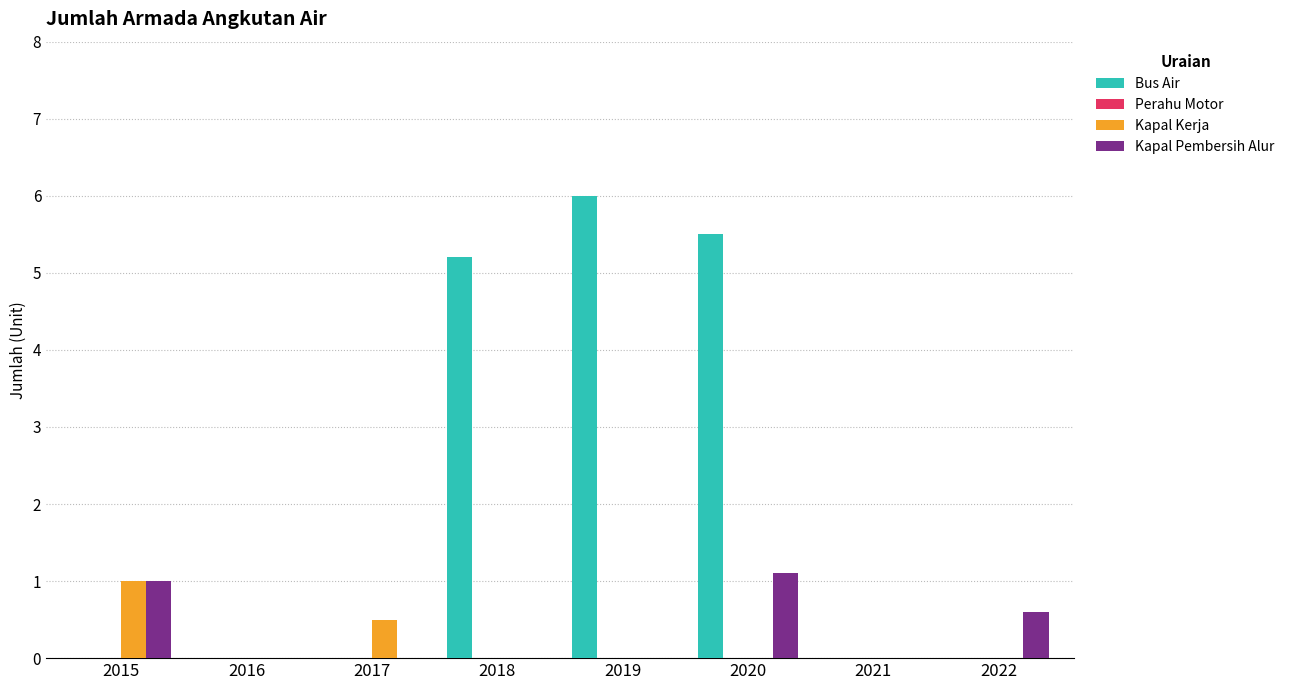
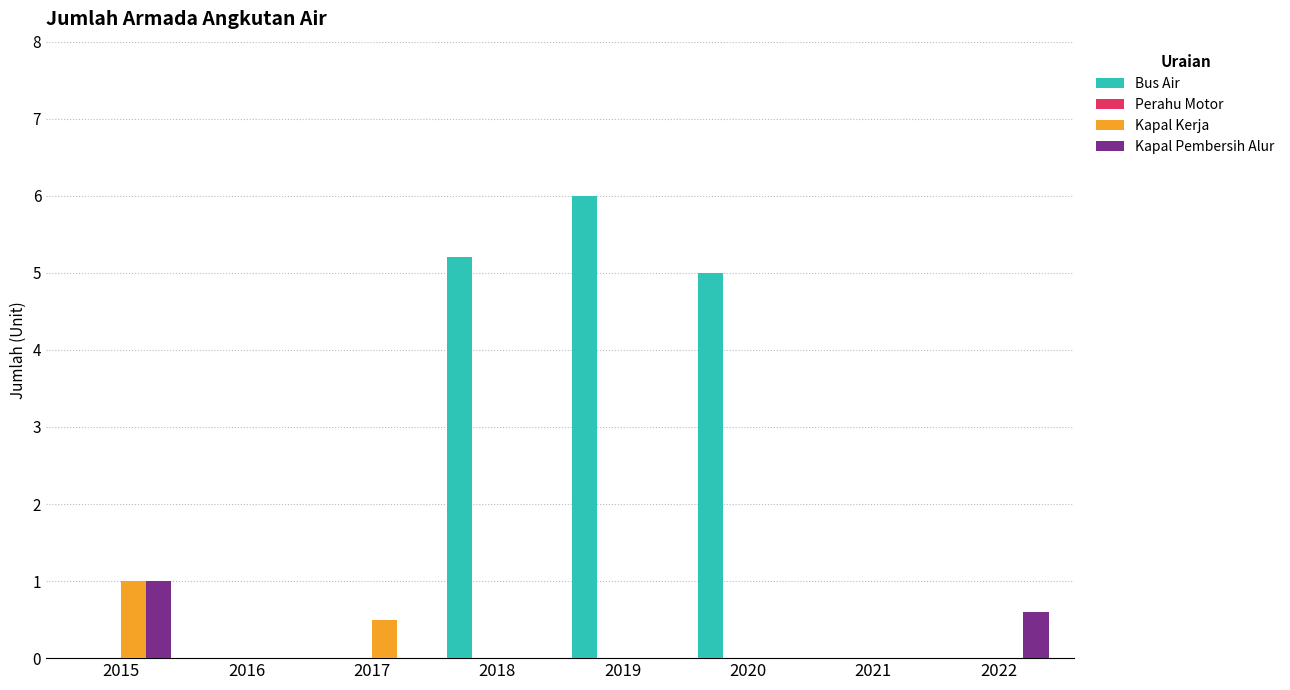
  {
    "Bus Air": {
      "2015": 0.0,
      "2016": 0.0,
      "2017": 0.0,
      "2018": 5.2,
      "2019": 6.0,
-     "2020": 5.5,
+     "2020": 5.0,
      "2021": 0.0,
      "2022": 0.0
    },
    "Perahu Motor": {
      "2015": 0.0,
      "2016": 0.0,
      "2017": 0.0,
      "2018": 0.0,
      "2019": 0.0,
      "2020": 0.0,
      "2021": 0.0,
      "2022": 0.0
    },
    "Kapal Kerja": {
      "2015": 1.0,
      "2016": 0.0,
      "2017": 0.5,
      "2018": 0.0,
      "2019": 0.0,
      "2020": 0.0,
      "2021": 0.0,
      "2022": 0.0
    },
    "Kapal Pembersih Alur": {
      "2015": 1.0,
      "2016": 0.0,
      "2017": 0.0,
      "2018": 0.0,
      "2019": 0.0,
-     "2020": 1.1,
+     "2020": 0.0,
      "2021": 0.0,
      "2022": 0.6
    }
  }
